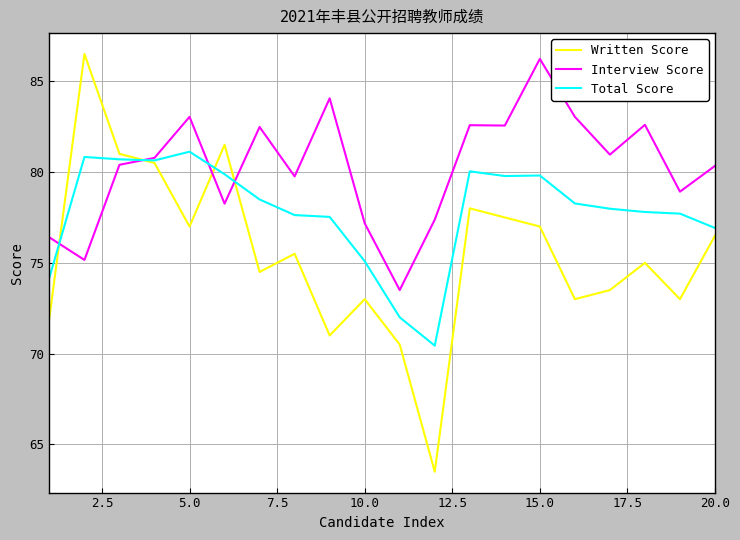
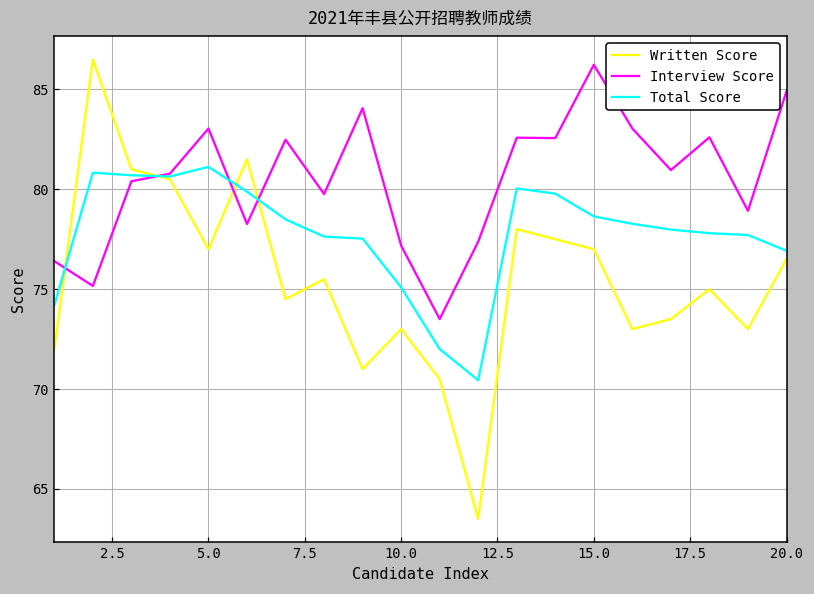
  {
    "Written Score": {
      "5.0": 77.0,
      "10.0": 73.0,
      "15.0": 77.0,
      "20.0": 76.5
    },
    "Interview Score": {
      "5.0": 83.0,
      "10.0": 77.2,
      "15.0": 86.2,
-     "20.0": 80.3
+     "20.0": 84.9
    },
    "Total Score": {
      "5.0": 81.1,
      "10.0": 75.1,
-     "15.0": 79.8,
+     "15.0": 78.6,
      "20.0": 76.9
    }
  }
